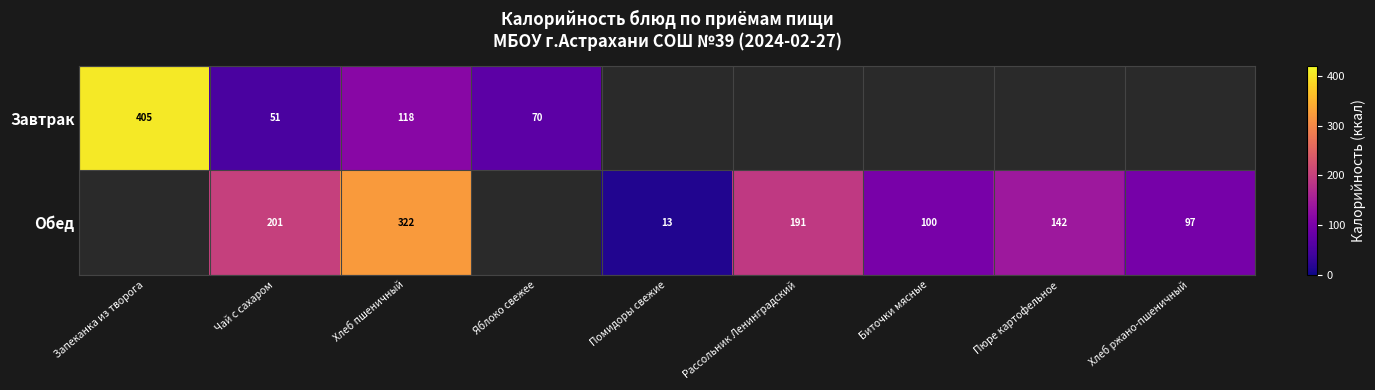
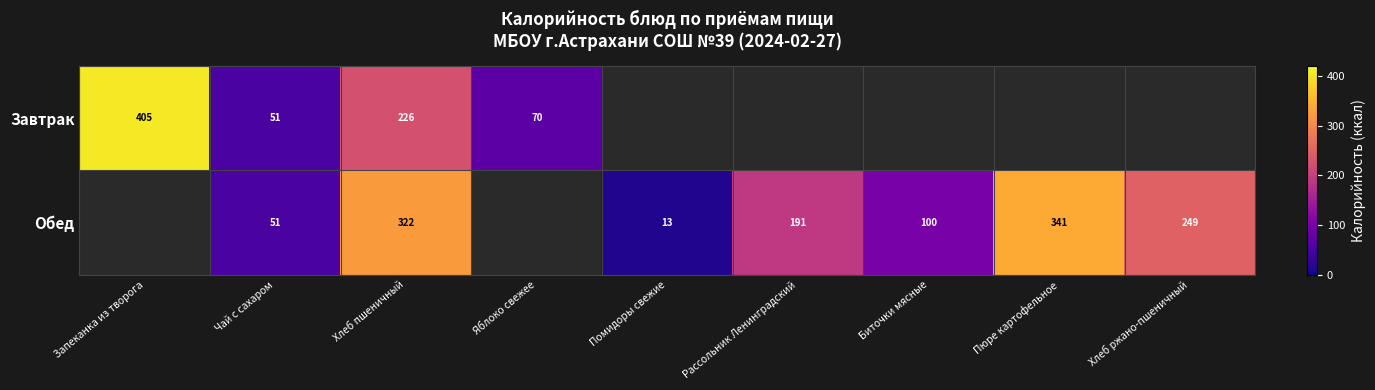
  {
    "Завтрак": {
      "Запеканка из творога": 405,
      "Чай с сахаром": 51,
-     "Хлеб пшеничный": 118,
+     "Хлеб пшеничный": 226,
      "Яблоко свежее": 70
    },
    "Обед": {
-     "Чай с сахаром": 201,
+     "Чай с сахаром": 51,
      "Хлеб пшеничный": 322,
      "Помидоры свежие": 13,
      "Рассольник Ленинградский": 191,
      "Биточки мясные": 100,
-     "Пюре картофельное": 142,
-     "Хлеб ржано-пшеничный": 97
+     "Пюре картофельное": 341,
+     "Хлеб ржано-пшеничный": 249
    }
  }
